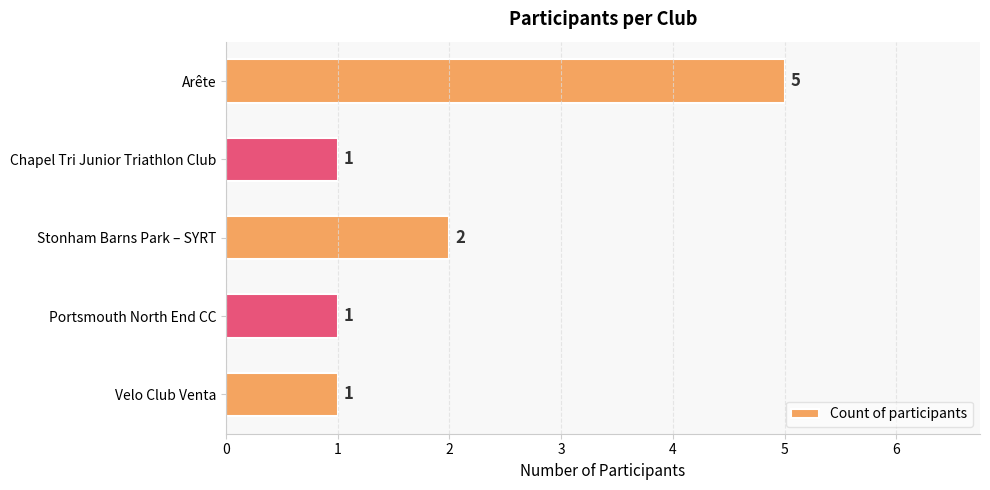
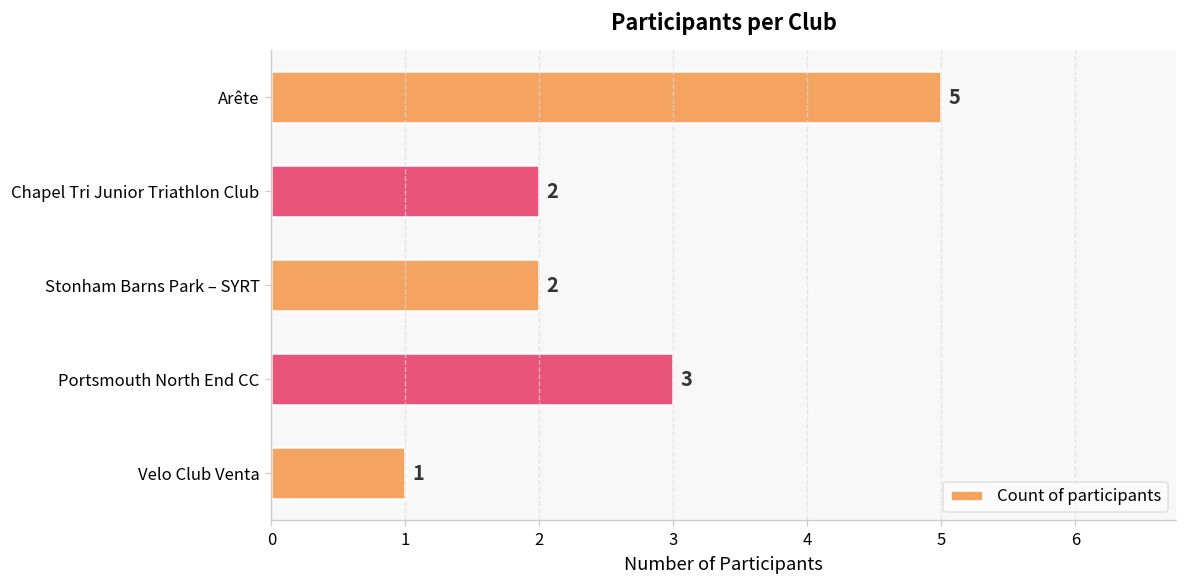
  {
    "Arête": 5,
-   "Chapel Tri Junior Triathlon Club": 1,
+   "Chapel Tri Junior Triathlon Club": 2,
    "Stonham Barns Park – SYRT": 2,
-   "Portsmouth North End CC": 1,
+   "Portsmouth North End CC": 3,
    "Velo Club Venta": 1
  }
